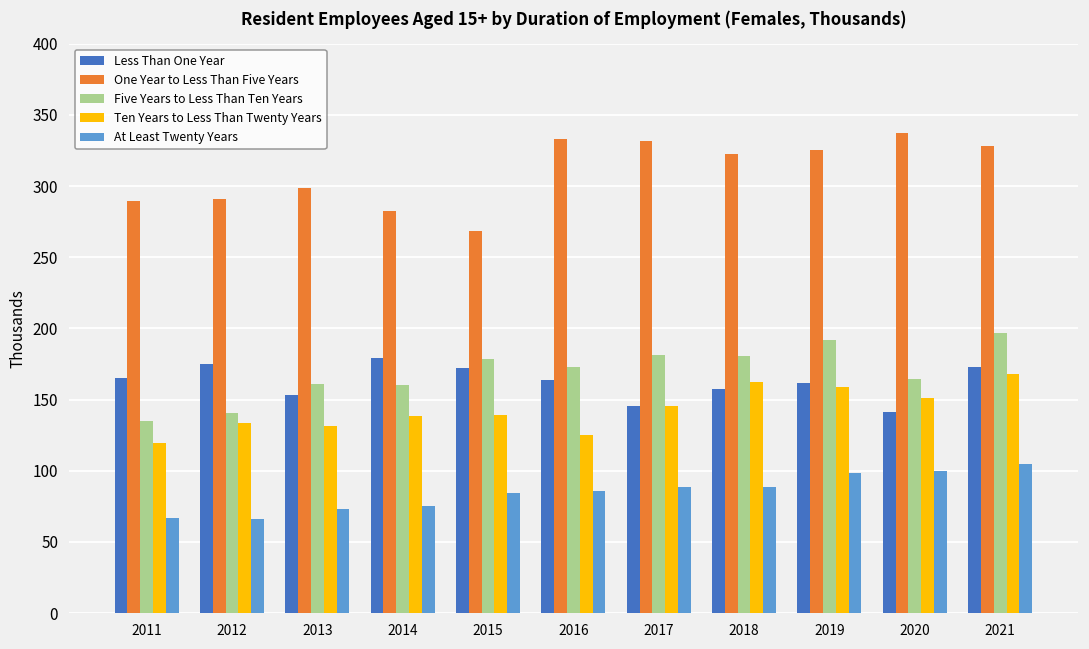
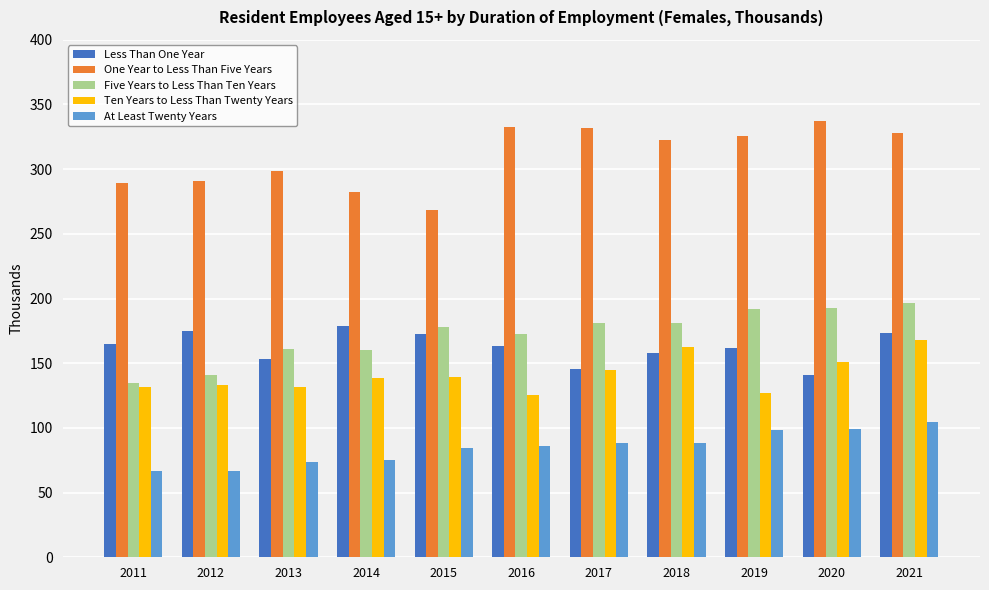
  {
    "One Year to Less Than Five Years": {
      "2011": 290,
      "2012": 291,
      "2013": 299,
      "2014": 283,
      "2015": 269,
      "2016": 333,
      "2017": 332,
      "2018": 323,
      "2019": 325,
      "2020": 337,
      "2021": 328
    },
    "Five Years to Less Than Ten Years": {
      "2011": 135,
      "2012": 141,
      "2013": 161,
      "2014": 160,
      "2015": 178,
      "2016": 173,
      "2017": 181,
      "2018": 181,
      "2019": 192,
-     "2020": 164,
+     "2020": 193,
      "2021": 196
    },
    "Ten Years to Less Than Twenty Years": {
-     "2011": 119,
+     "2011": 132,
      "2012": 133,
      "2013": 132,
      "2014": 139,
      "2015": 139,
      "2016": 125,
      "2017": 145,
      "2018": 162,
-     "2019": 159,
+     "2019": 127,
      "2020": 151,
      "2021": 168
    }
  }
